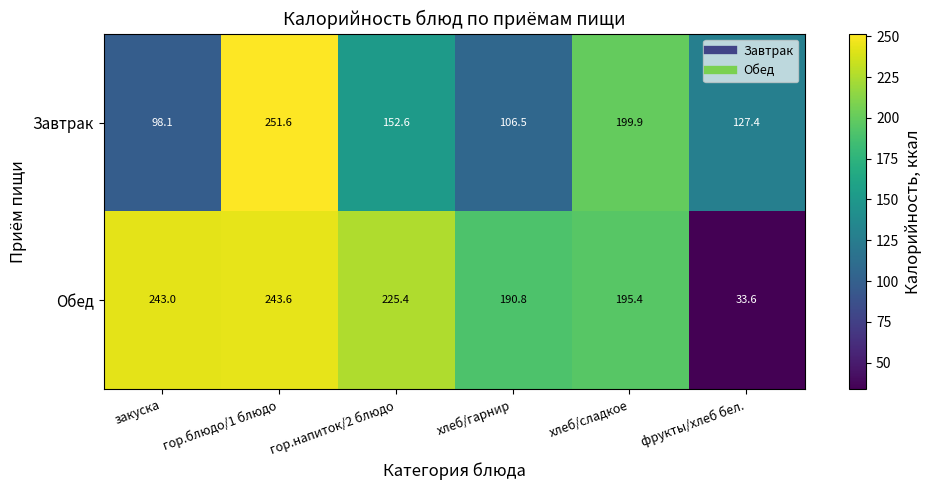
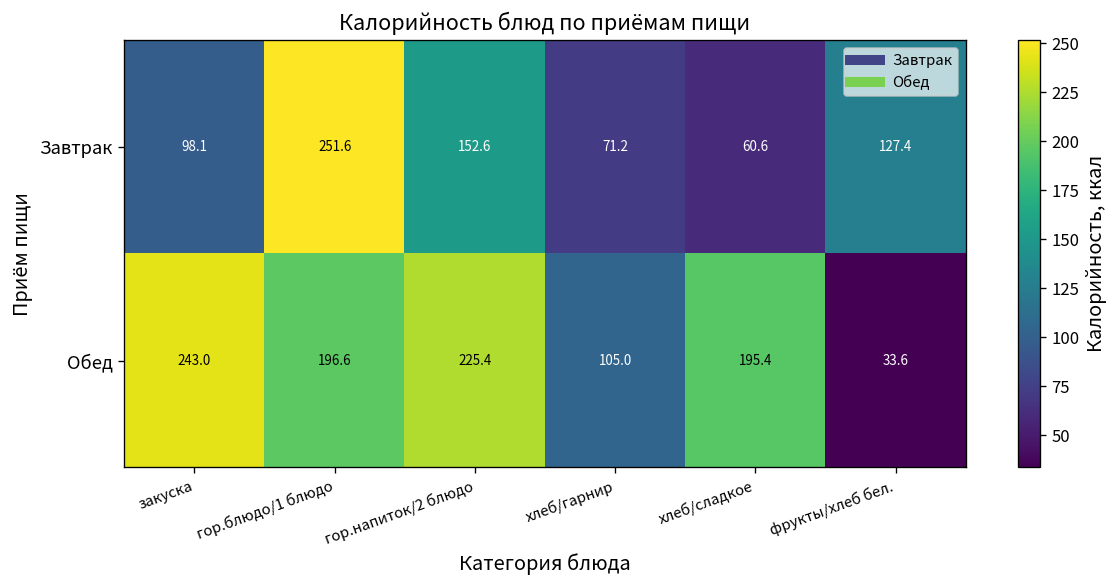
  {
    "Завтрак": {
      "закуска": 98.1,
      "гор.блюдо/1 блюдо": 251.6,
      "гор.напиток/2 блюдо": 152.6,
-     "хлеб/гарнир": 106.5,
-     "хлеб/сладкое": 199.9,
+     "хлеб/гарнир": 71.2,
+     "хлеб/сладкое": 60.6,
      "фрукты/хлеб бел.": 127.4
    },
    "Обед": {
      "закуска": 243.0,
-     "гор.блюдо/1 блюдо": 243.6,
+     "гор.блюдо/1 блюдо": 196.6,
      "гор.напиток/2 блюдо": 225.4,
-     "хлеб/гарнир": 190.8,
+     "хлеб/гарнир": 105.0,
      "хлеб/сладкое": 195.4,
      "фрукты/хлеб бел.": 33.6
    }
  }
